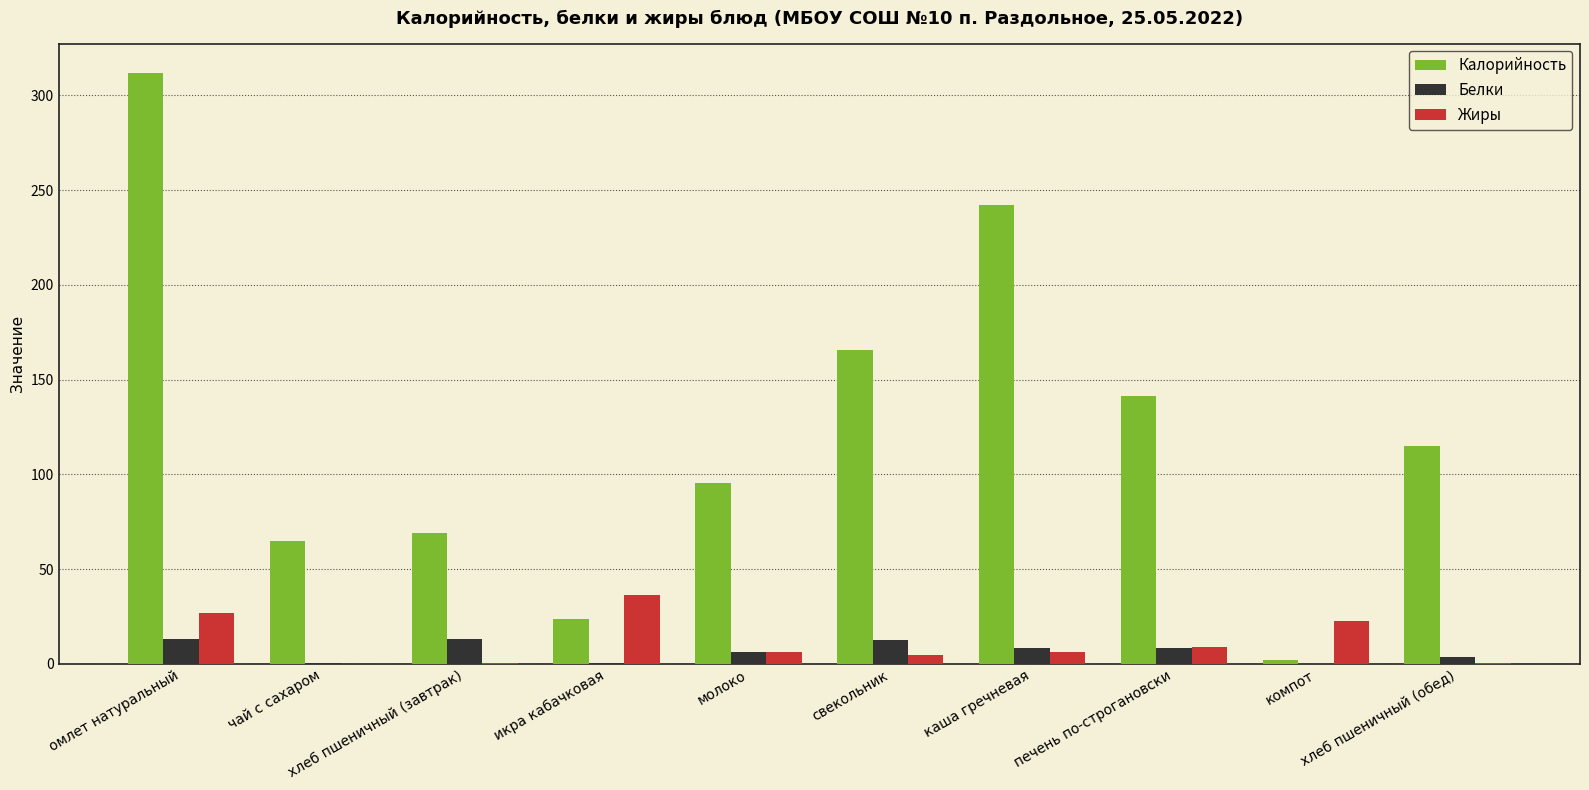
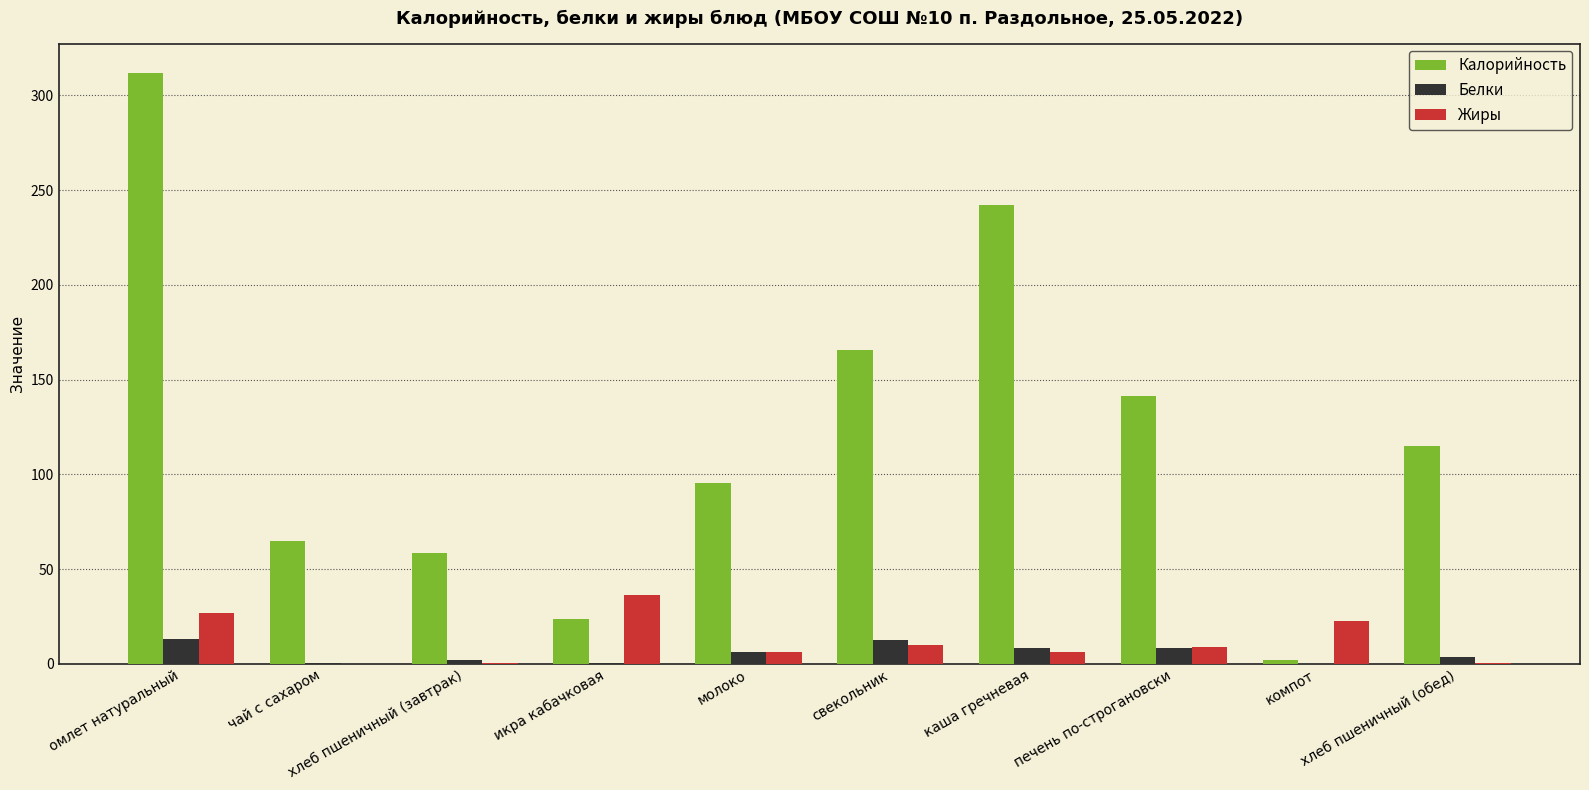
  {
    "Калорийность": {
      "омлет натуральный": 312,
      "чай с сахаром": 65,
-     "хлеб пшеничный (завтрак)": 69,
+     "хлеб пшеничный (завтрак)": 59,
      "икра кабачковая": 24,
      "молоко": 95,
      "свекольник": 166,
      "каша гречневая": 242,
      "печень по-строгановски": 141,
      "компот": 2,
      "хлеб пшеничный (обед)": 115
    },
    "Белки": {
      "омлет натуральный": 13,
-     "хлеб пшеничный (завтрак)": 13,
+     "хлеб пшеничный (завтрак)": 2,
      "молоко": 6,
      "свекольник": 13,
      "каша гречневая": 8,
      "печень по-строгановски": 8,
      "компот": 0,
      "хлеб пшеничный (обед)": 4
    },
    "Жиры": {
      "омлет натуральный": 27,
      "икра кабачковая": 36,
      "молоко": 6,
-     "свекольник": 5,
+     "свекольник": 10,
      "каша гречневая": 6,
      "печень по-строгановски": 9,
      "компот": 23
    }
  }
